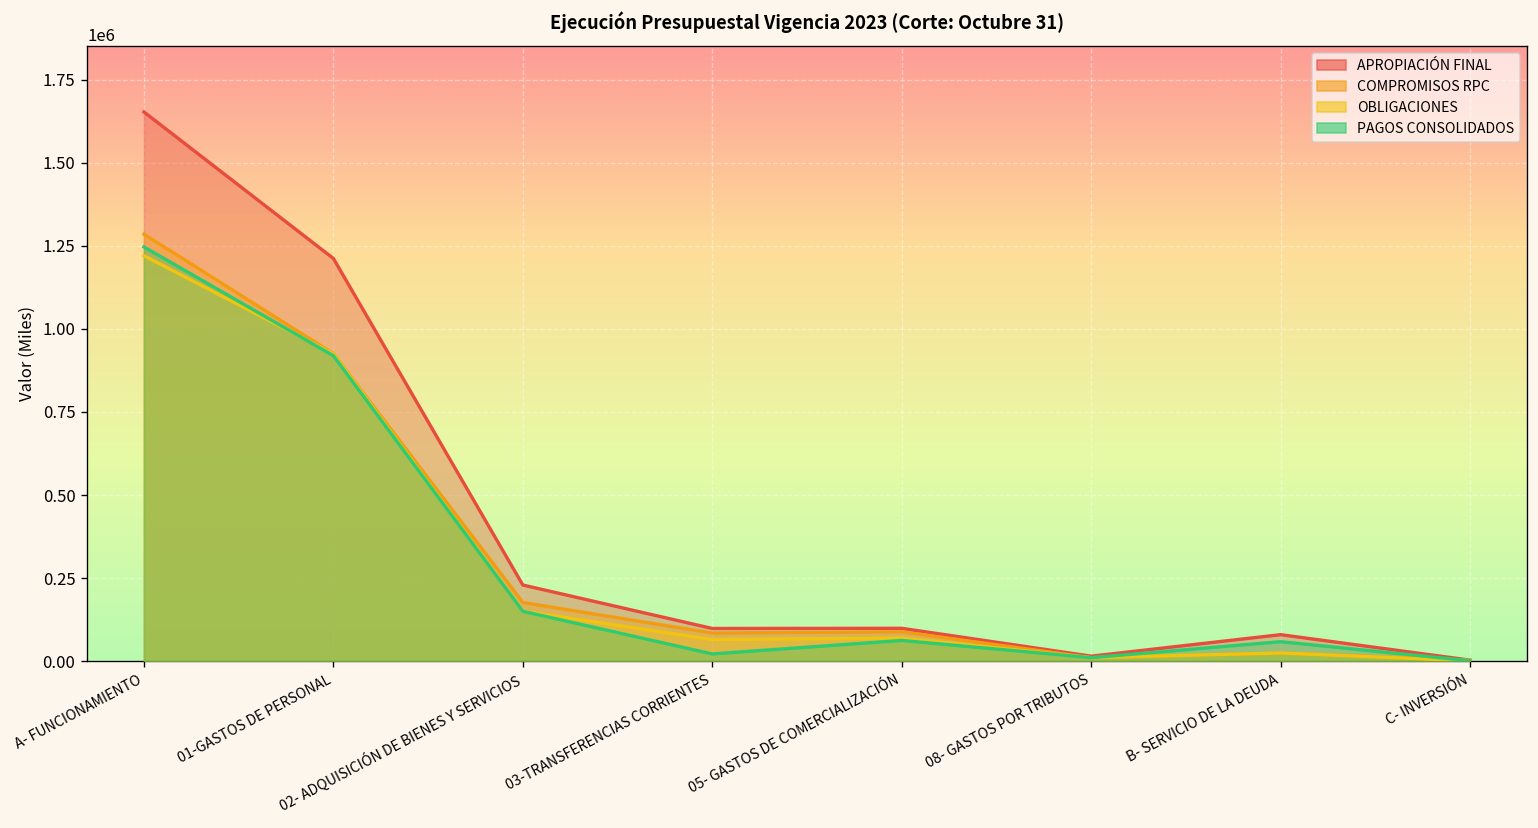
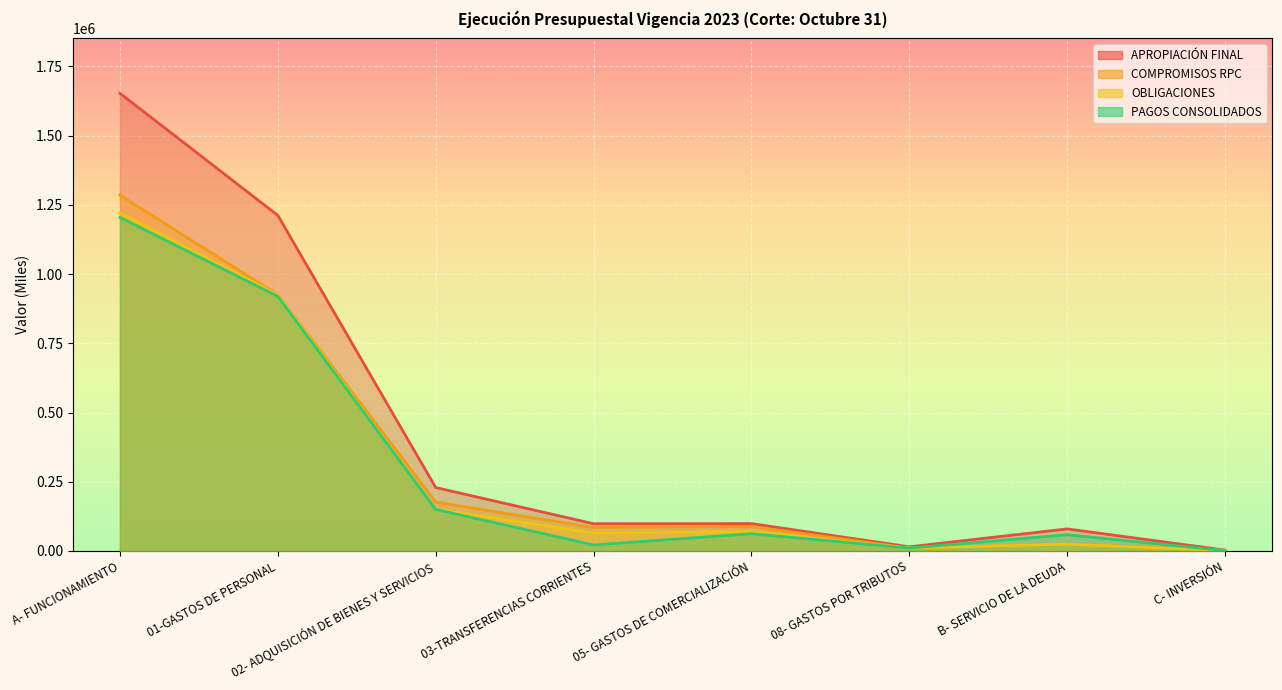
  {
    "PAGOS CONSOLIDADOS": {
-     "A- FUNCIONAMIENTO": 1250000,
+     "A- FUNCIONAMIENTO": 1200000,
      "03-TRANSFERENCIAS CORRIENTES": 20000,
      "B- SERVICIO DE LA DEUDA": 60000
    }
  }
